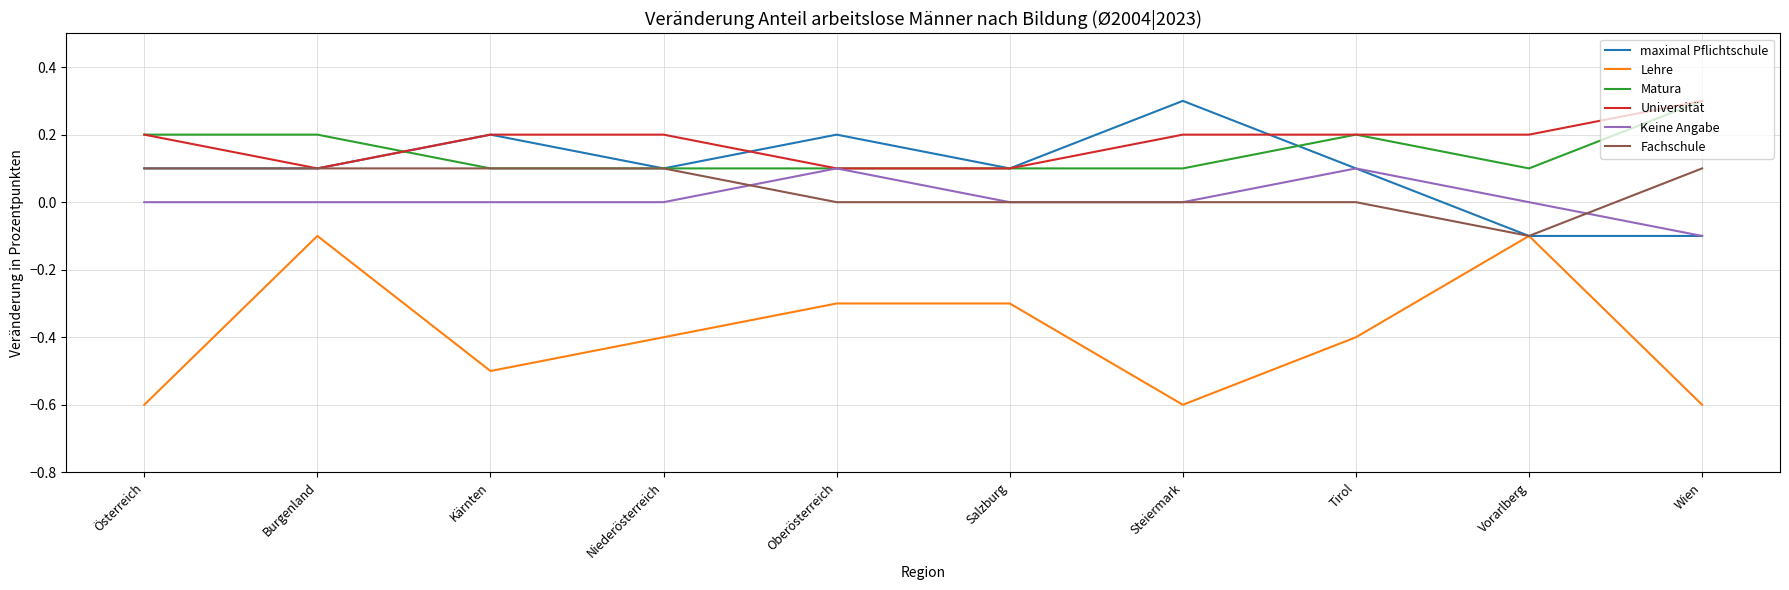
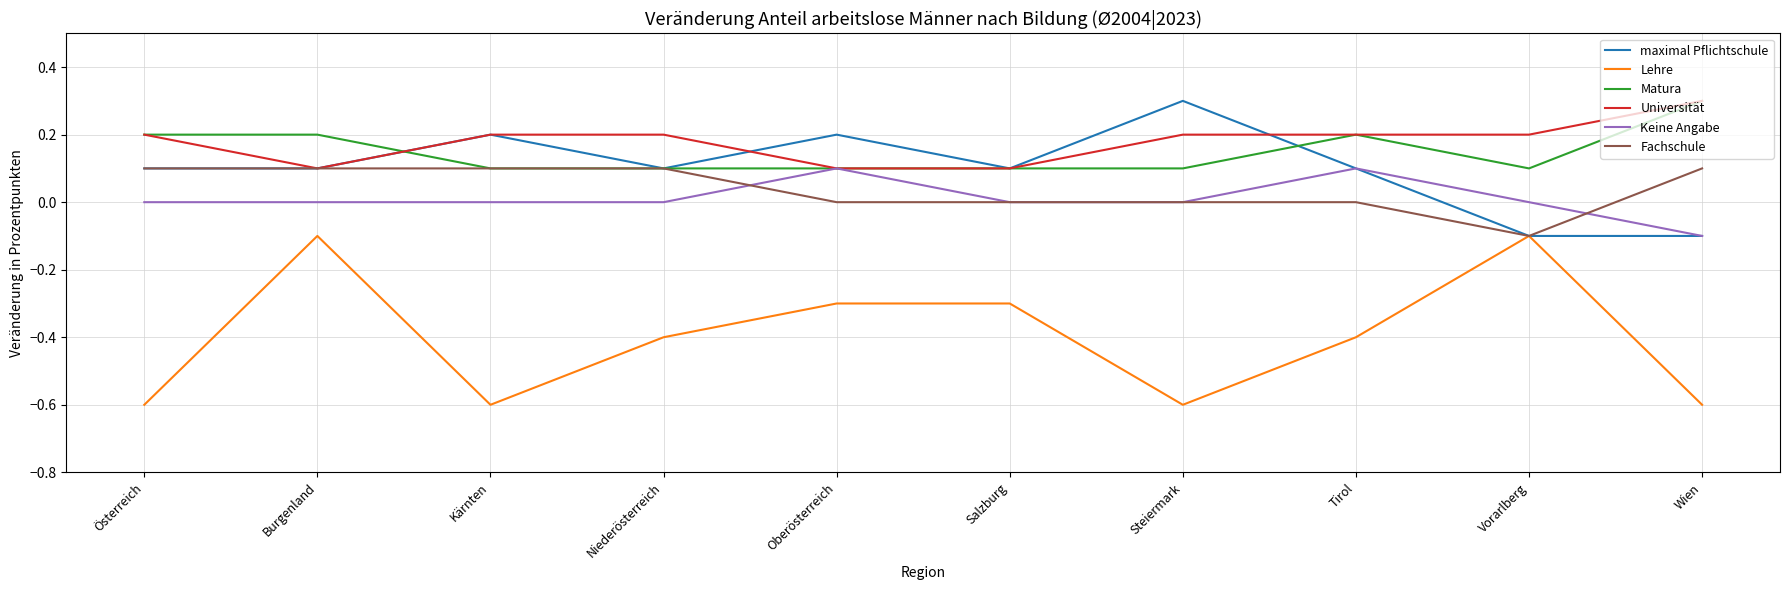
  {
    "maximal Pflichtschule": {
      "Oberösterreich": 0.2,
      "Steiermark": 0.3
    },
    "Lehre": {
      "Österreich": -0.6,
      "Burgenland": -0.1,
-     "Kärnten": -0.5,
+     "Kärnten": -0.6,
      "Niederösterreich": -0.4,
      "Oberösterreich": -0.3,
      "Salzburg": -0.3,
      "Steiermark": -0.6,
      "Tirol": -0.4,
      "Wien": -0.6
    },
    "Matura": {
      "Burgenland": 0.2,
      "Steiermark": 0.1,
      "Vorarlberg": 0.1
    },
    "Universität": {
      "Niederösterreich": 0.2,
      "Steiermark": 0.2,
      "Vorarlberg": 0.2
    },
    "Keine Angabe": {
      "Österreich": 0.0,
      "Burgenland": 0.0,
      "Kärnten": 0.0,
      "Niederösterreich": 0.0,
      "Vorarlberg": 0.0
    },
    "Fachschule": {
      "Oberösterreich": 0.0,
      "Tirol": 0.0,
      "Wien": 0.1
    }
  }
